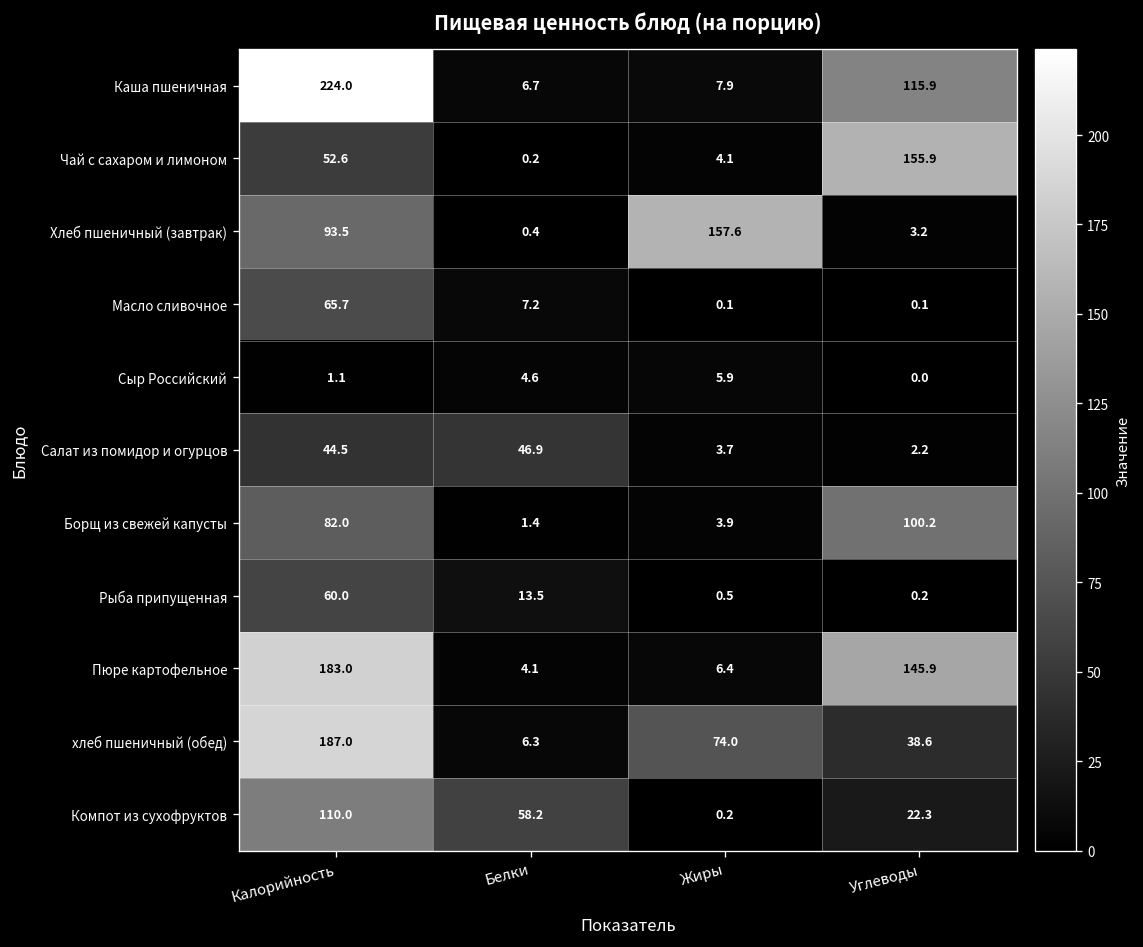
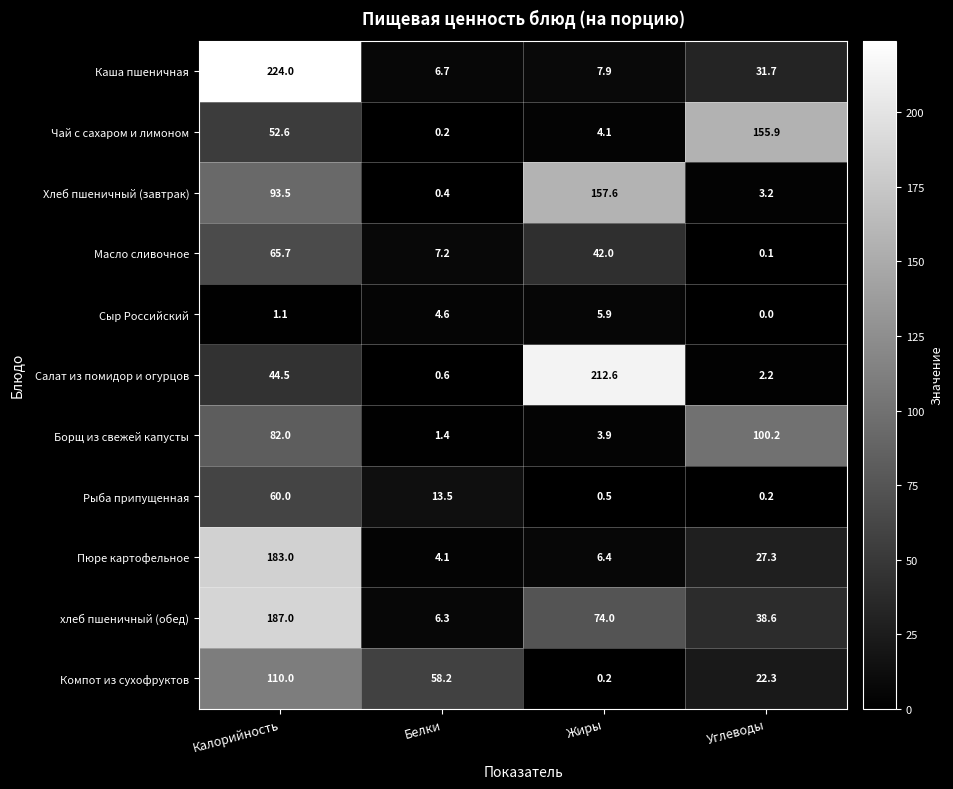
  {
    "Каша пшеничная": {
      "Калорийность": 224.0,
      "Белки": 6.7,
      "Жиры": 7.9,
-     "Углеводы": 115.9
+     "Углеводы": 31.7
    },
    "Чай с сахаром и лимоном": {
      "Калорийность": 52.6,
      "Белки": 0.2,
      "Жиры": 4.1,
      "Углеводы": 155.9
    },
    "Хлеб пшеничный (завтрак)": {
      "Калорийность": 93.5,
      "Белки": 0.4,
      "Жиры": 157.6,
      "Углеводы": 3.2
    },
    "Масло сливочное": {
      "Калорийность": 65.7,
      "Белки": 7.2,
-     "Жиры": 0.1,
+     "Жиры": 42.0,
      "Углеводы": 0.1
    },
    "Сыр Российский": {
      "Калорийность": 1.1,
      "Белки": 4.6,
      "Жиры": 5.9,
      "Углеводы": 0.0
    },
    "Салат из помидор и огурцов": {
      "Калорийность": 44.5,
-     "Белки": 46.9,
-     "Жиры": 3.7,
+     "Белки": 0.6,
+     "Жиры": 212.6,
      "Углеводы": 2.2
    },
    "Борщ из свежей капусты": {
      "Калорийность": 82.0,
      "Белки": 1.4,
      "Жиры": 3.9,
      "Углеводы": 100.2
    },
    "Рыба припущенная": {
      "Калорийность": 60.0,
      "Белки": 13.5,
      "Жиры": 0.5,
      "Углеводы": 0.2
    },
    "Пюре картофельное": {
      "Калорийность": 183.0,
      "Белки": 4.1,
      "Жиры": 6.4,
-     "Углеводы": 145.9
+     "Углеводы": 27.3
    },
    "хлеб пшеничный (обед)": {
      "Калорийность": 187.0,
      "Белки": 6.3,
      "Жиры": 74.0,
      "Углеводы": 38.6
    },
    "Компот из сухофруктов": {
      "Калорийность": 110.0,
      "Белки": 58.2,
      "Жиры": 0.2,
      "Углеводы": 22.3
    }
  }
